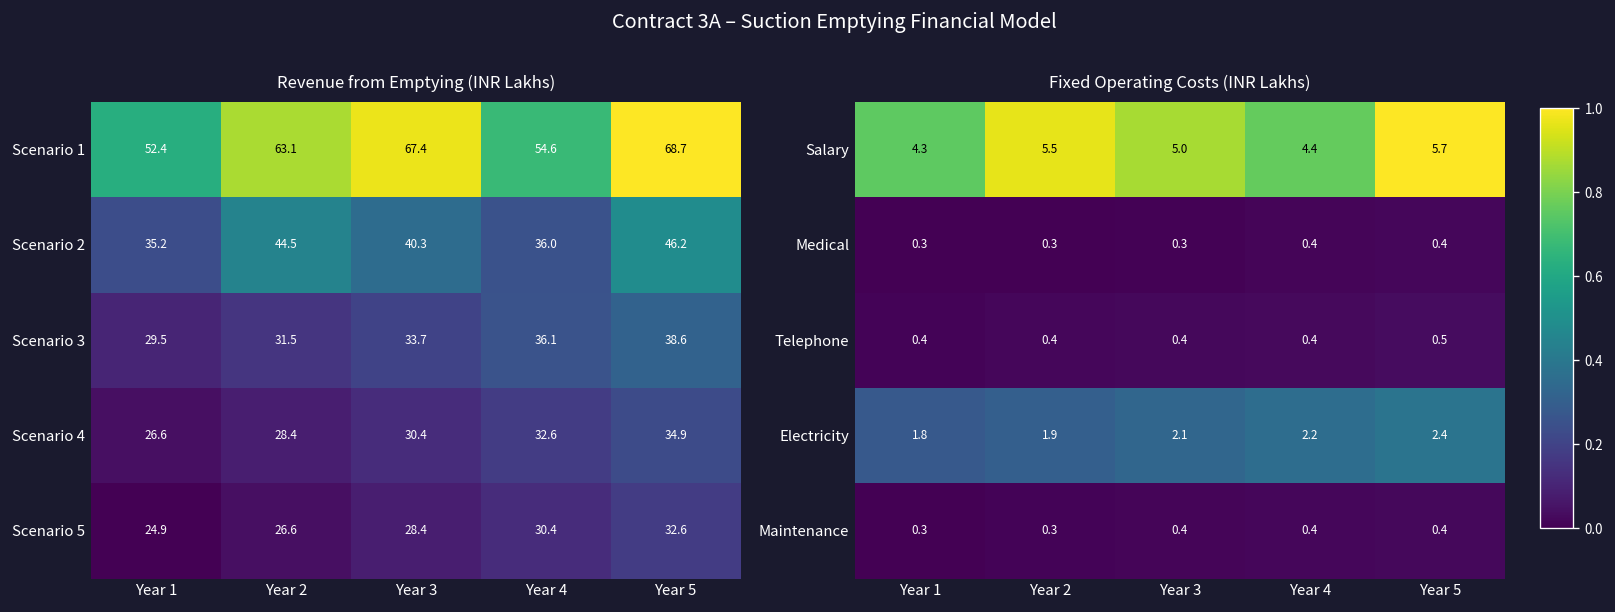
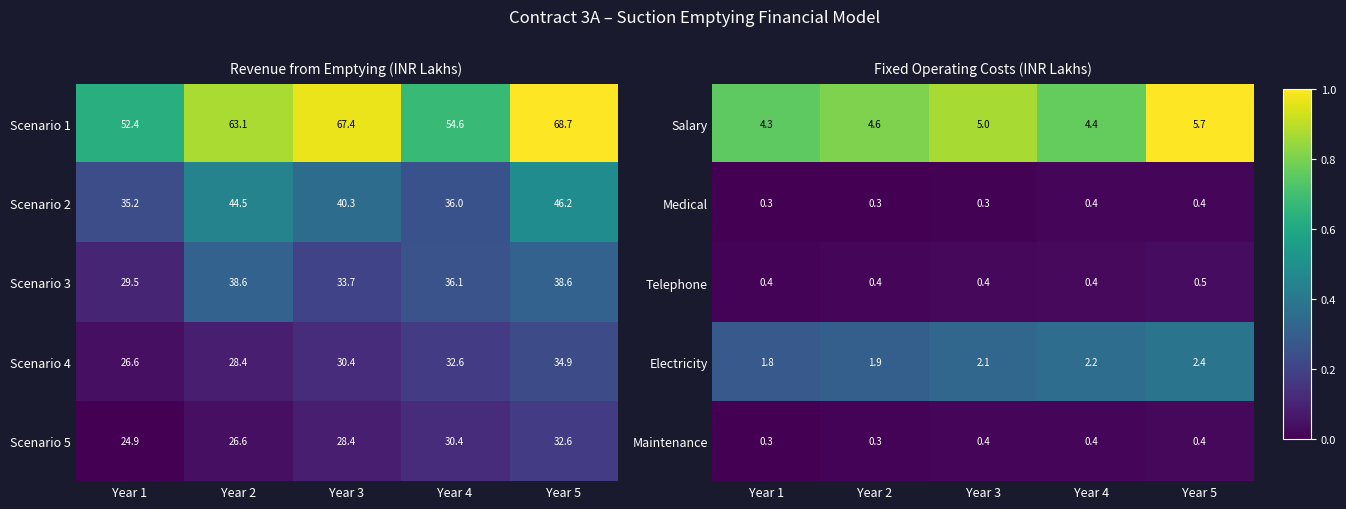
  {
    "Revenue from Emptying (INR Lakhs)": {
      "Scenario 1": {
        "Year 1": 52.4,
        "Year 2": 63.1,
        "Year 3": 67.4,
        "Year 4": 54.6,
        "Year 5": 68.7
      },
      "Scenario 2": {
        "Year 1": 35.2,
        "Year 2": 44.5,
        "Year 3": 40.3,
        "Year 4": 36.0,
        "Year 5": 46.2
      },
      "Scenario 3": {
        "Year 1": 29.5,
-       "Year 2": 31.5,
+       "Year 2": 38.6,
        "Year 3": 33.7,
        "Year 4": 36.1,
        "Year 5": 38.6
      },
      "Scenario 4": {
        "Year 1": 26.6,
        "Year 2": 28.4,
        "Year 3": 30.4,
        "Year 4": 32.6,
        "Year 5": 34.9
      },
      "Scenario 5": {
        "Year 1": 24.9,
        "Year 2": 26.6,
        "Year 3": 28.4,
        "Year 4": 30.4,
        "Year 5": 32.6
      }
    },
    "Fixed Operating Costs (INR Lakhs)": {
      "Salary": {
        "Year 1": 4.3,
-       "Year 2": 5.5,
+       "Year 2": 4.6,
        "Year 3": 5.0,
        "Year 4": 4.4,
        "Year 5": 5.7
      },
      "Medical": {
        "Year 1": 0.3,
        "Year 2": 0.3,
        "Year 3": 0.3,
        "Year 4": 0.4,
        "Year 5": 0.4
      },
      "Telephone": {
        "Year 1": 0.4,
        "Year 2": 0.4,
        "Year 3": 0.4,
        "Year 4": 0.4,
        "Year 5": 0.5
      },
      "Electricity": {
        "Year 1": 1.8,
        "Year 2": 1.9,
        "Year 3": 2.1,
        "Year 4": 2.2,
        "Year 5": 2.4
      },
      "Maintenance": {
        "Year 1": 0.3,
        "Year 2": 0.3,
        "Year 3": 0.4,
        "Year 4": 0.4,
        "Year 5": 0.4
      }
    }
  }
